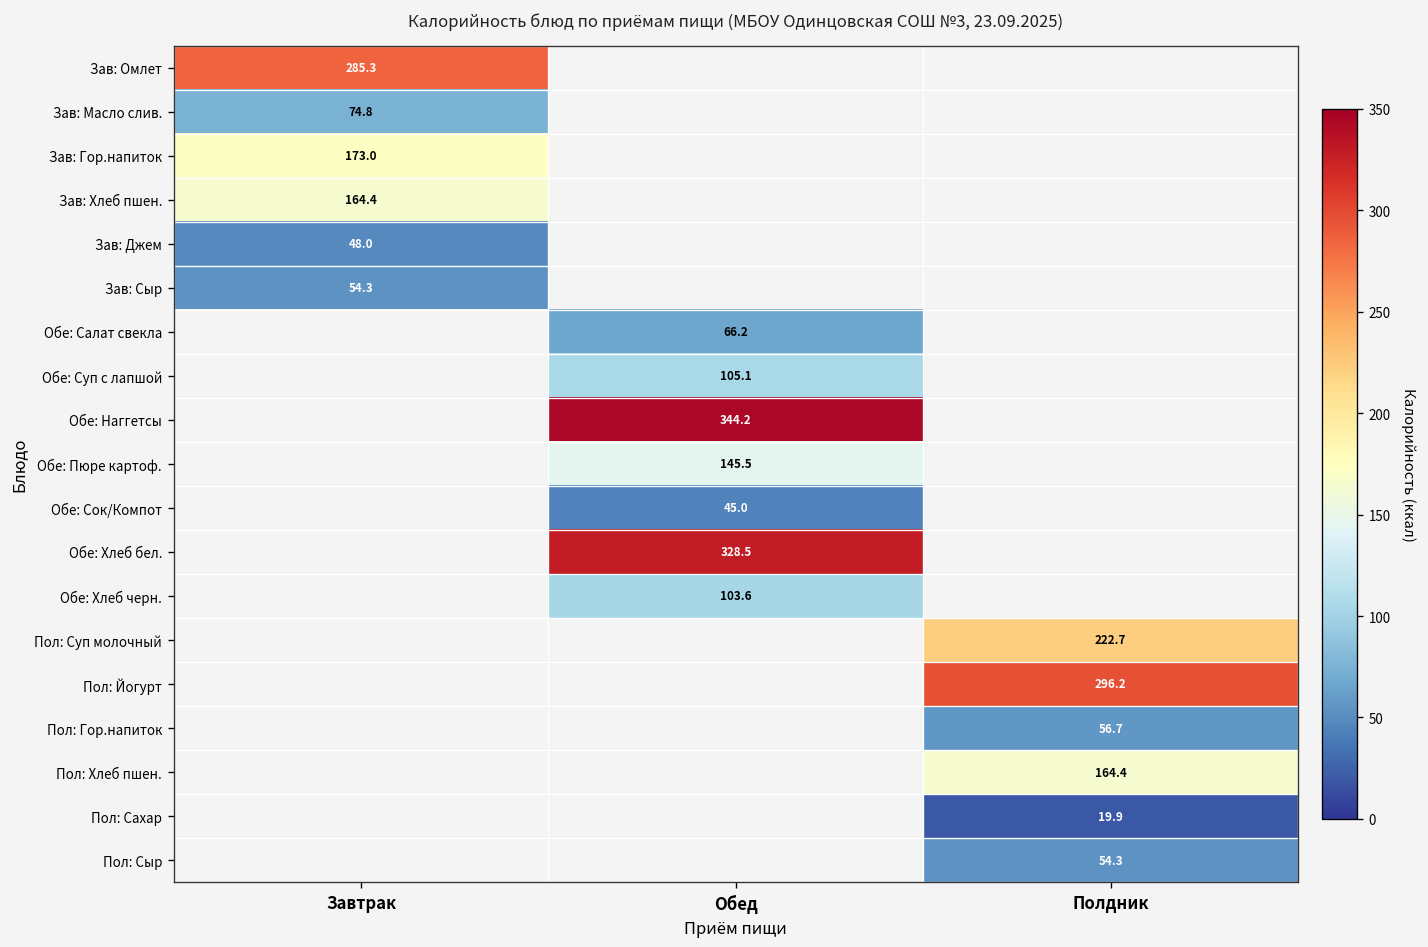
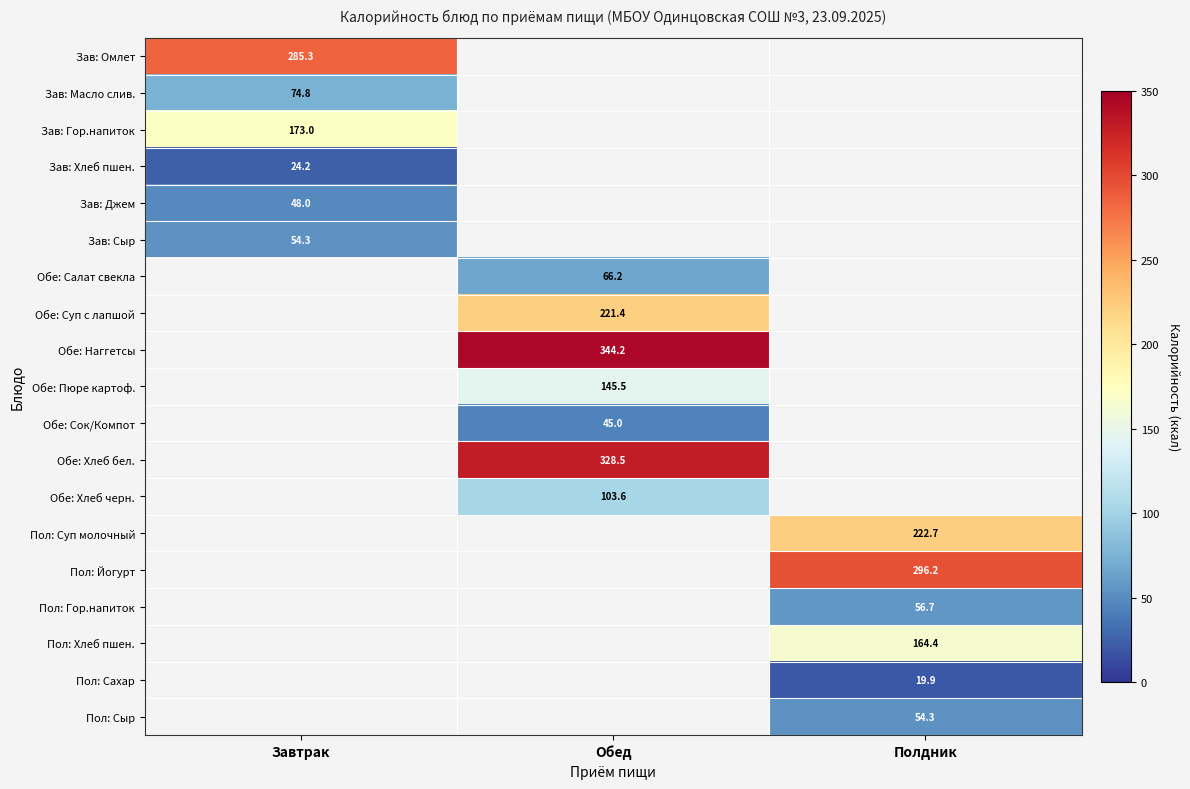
  {
    "Зав: Омлет": {
      "Завтрак": 285.3
    },
    "Зав: Масло слив.": {
      "Завтрак": 74.8
    },
    "Зав: Гор.напиток": {
      "Завтрак": 173.0
    },
    "Зав: Хлеб пшен.": {
-     "Завтрак": 164.4
+     "Завтрак": 24.2
    },
    "Зав: Джем": {
      "Завтрак": 48.0
    },
    "Зав: Сыр": {
      "Завтрак": 54.3
    },
    "Обе: Салат свекла": {
      "Обед": 66.2
    },
    "Обе: Суп с лапшой": {
-     "Обед": 105.1
+     "Обед": 221.4
    },
    "Обе: Наггетсы": {
      "Обед": 344.2
    },
    "Обе: Пюре картоф.": {
      "Обед": 145.5
    },
    "Обе: Сок/Компот": {
      "Обед": 45.0
    },
    "Обе: Хлеб бел.": {
      "Обед": 328.5
    },
    "Обе: Хлеб черн.": {
      "Обед": 103.6
    },
    "Пол: Суп молочный": {
      "Полдник": 222.7
    },
    "Пол: Йогурт": {
      "Полдник": 296.2
    },
    "Пол: Гор.напиток": {
      "Полдник": 56.7
    },
    "Пол: Хлеб пшен.": {
      "Полдник": 164.4
    },
    "Пол: Сахар": {
      "Полдник": 19.9
    },
    "Пол: Сыр": {
      "Полдник": 54.3
    }
  }
